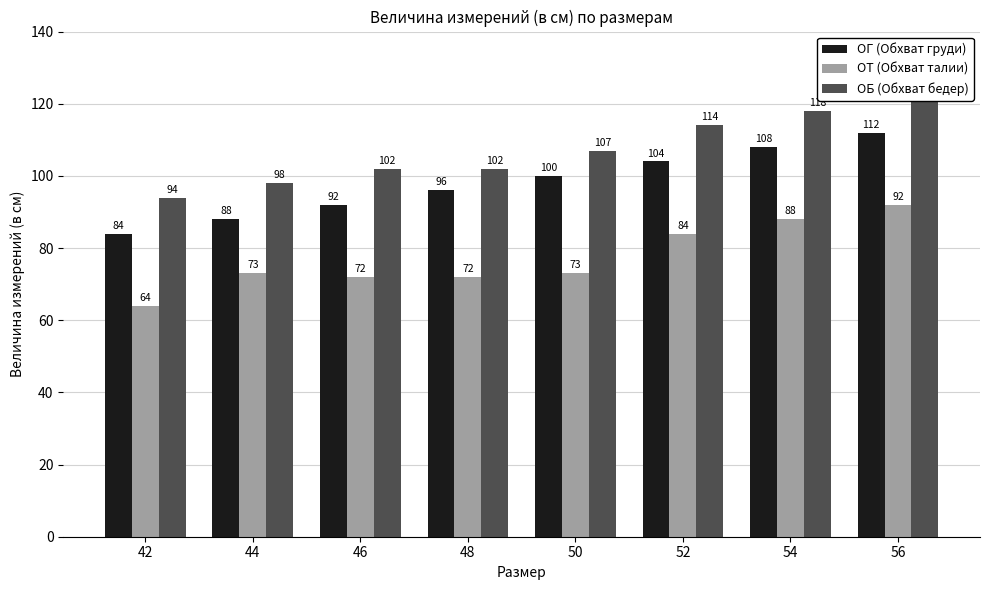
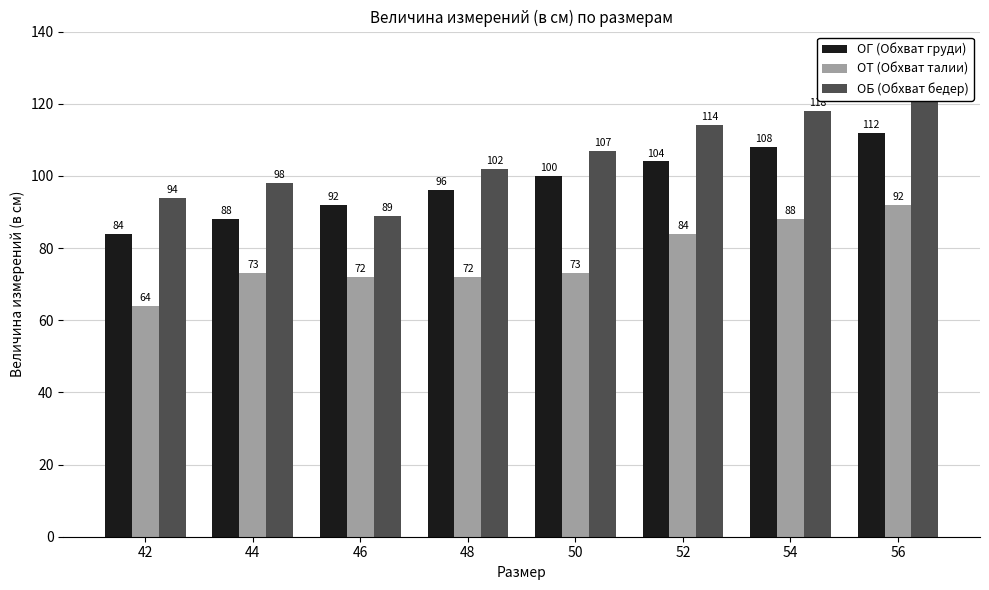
  {
    "ОГ (Обхват груди)": {
      "42": 84,
      "44": 88,
      "46": 92,
      "48": 96,
      "50": 100,
      "52": 104,
      "54": 108,
      "56": 112
    },
    "ОТ (Обхват талии)": {
      "42": 64,
      "44": 73,
      "46": 72,
      "48": 72,
      "50": 73,
      "52": 84,
      "54": 88,
      "56": 92
    },
    "ОБ (Обхват бедер)": {
      "42": 94,
      "44": 98,
-     "46": 102,
+     "46": 89,
      "48": 102,
      "50": 107,
      "52": 114
    }
  }
